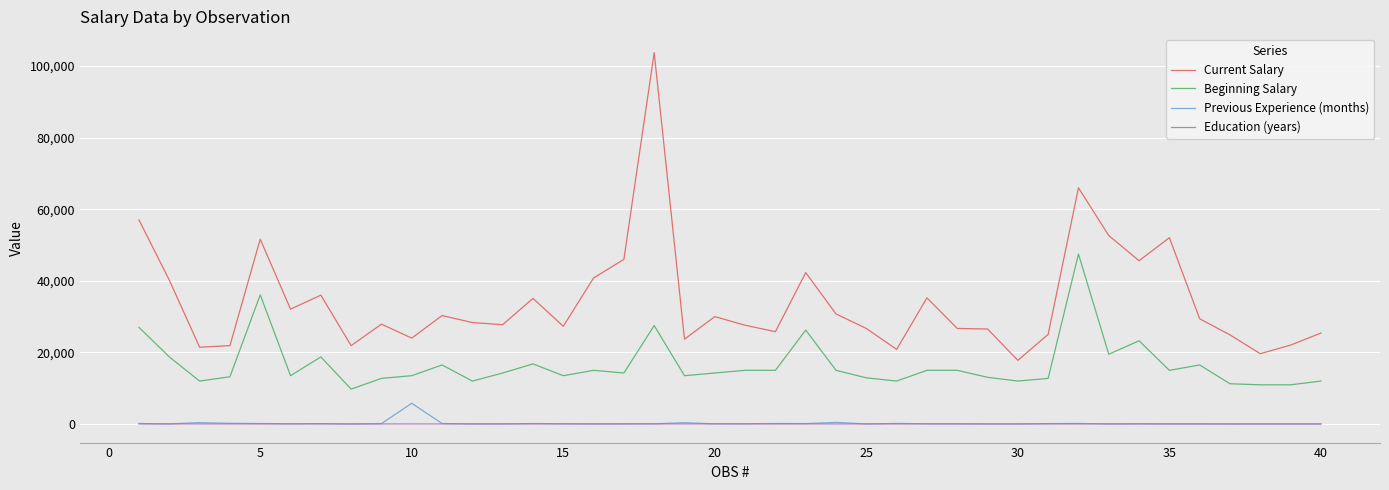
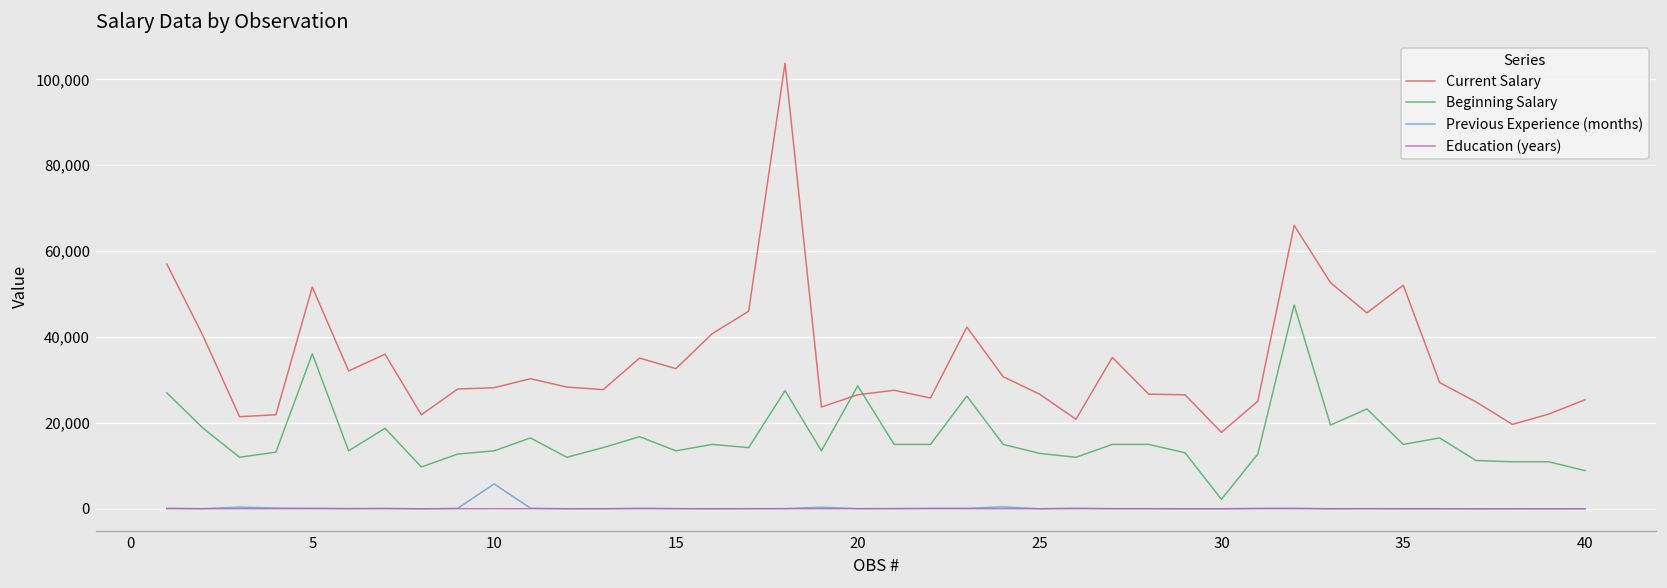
  {
    "Current Salary": {
      "5": "52,000",
-     "10": "24,000",
-     "15": "27,000",
-     "20": "30,000",
+     "10": "28,000",
+     "15": "33,000",
+     "20": "27,000",
      "25": "27,000",
      "30": "18,000",
      "35": "52,000",
      "40": "25,000"
    },
    "Beginning Salary": {
      "5": "36,000",
      "10": "14,000",
      "15": "14,000",
-     "20": "14,000",
+     "20": "29,000",
      "25": "13,000",
-     "30": "12,000",
+     "30": "2,000",
      "35": "15,000",
-     "40": "12,000"
+     "40": "9,000"
    },
    "Previous Experience (months)": {
      "10": "6,000"
    },
    "Education (years)": {
      "10": "0"
    }
  }
